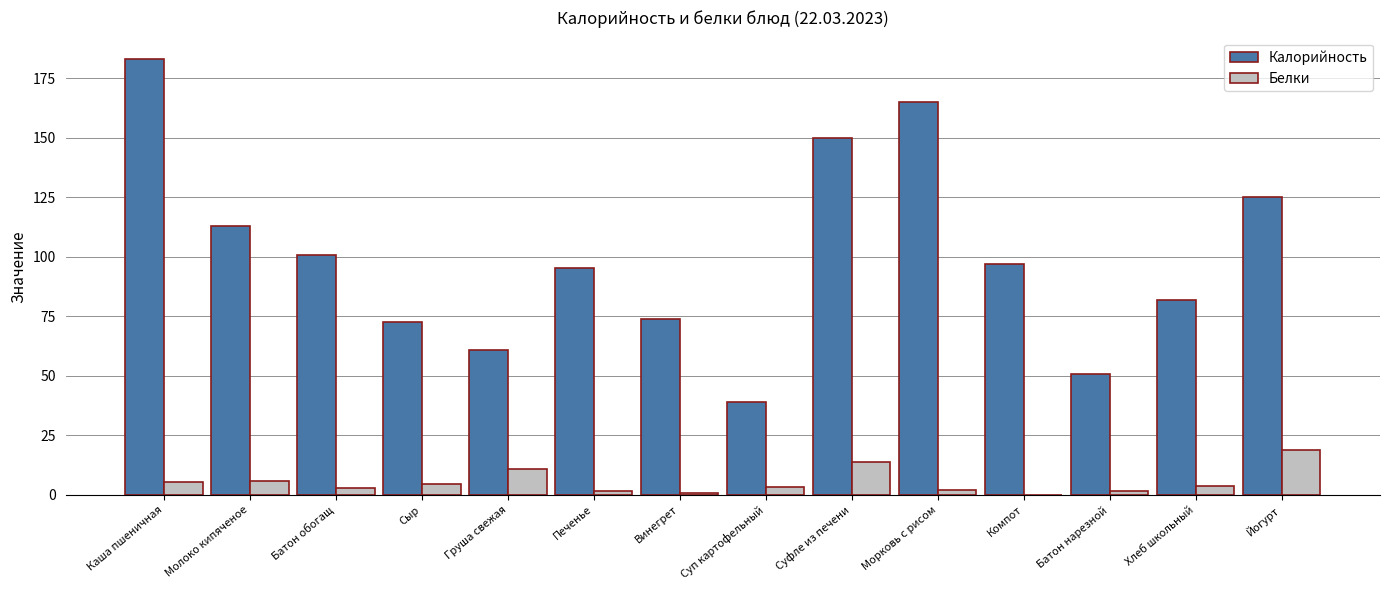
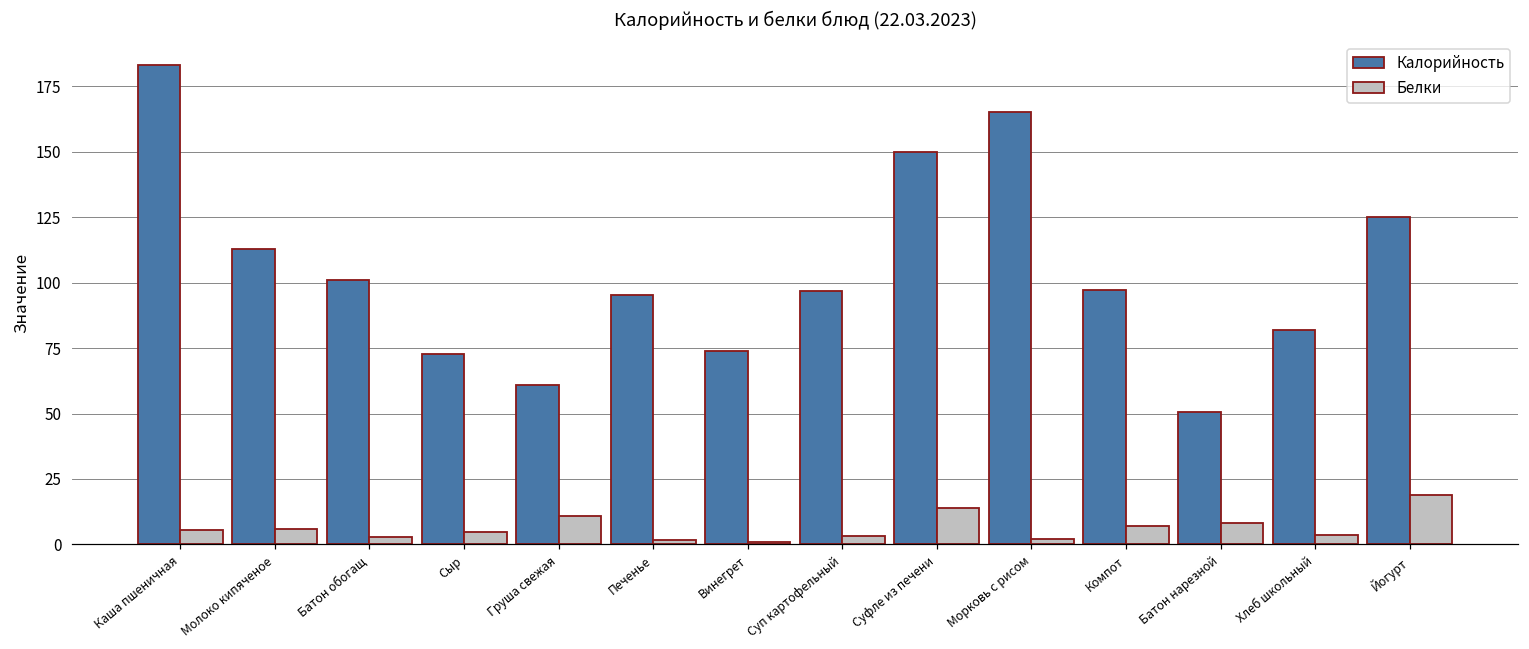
  {
    "Калорийность": {
      "Каша пшеничная": 183,
      "Молоко кипяченое": 113,
      "Батон обогащ": 101,
      "Сыр": 73,
      "Груша свежая": 61,
      "Печенье": 95,
      "Винегрет": 74,
-     "Суп картофельный": 39,
+     "Суп картофельный": 97,
      "Суфле из печени": 150,
      "Морковь с рисом": 165,
      "Компот": 97,
      "Батон нарезной": 51,
      "Хлеб школьный": 82,
      "Йогурт": 125
    },
    "Белки": {
      "Каша пшеничная": 6,
      "Молоко кипяченое": 6,
      "Батон обогащ": 3,
      "Сыр": 5,
      "Груша свежая": 11,
      "Печенье": 2,
      "Суп картофельный": 3,
      "Суфле из печени": 14,
      "Морковь с рисом": 2,
-     "Компот": 0,
-     "Батон нарезной": 1,
+     "Компот": 7,
+     "Батон нарезной": 8,
      "Хлеб школьный": 4,
      "Йогурт": 19
    }
  }
